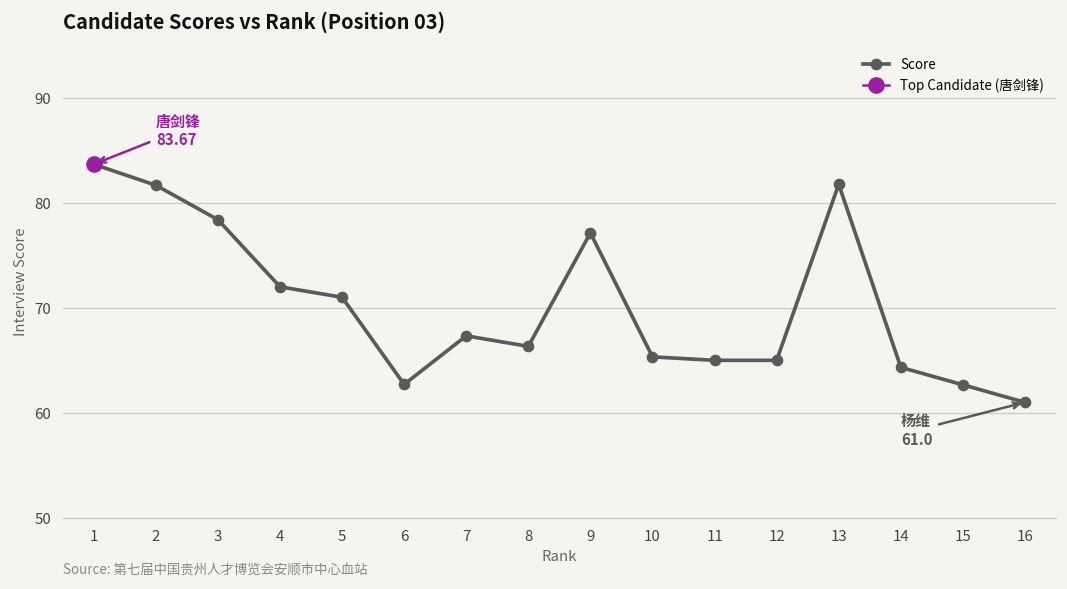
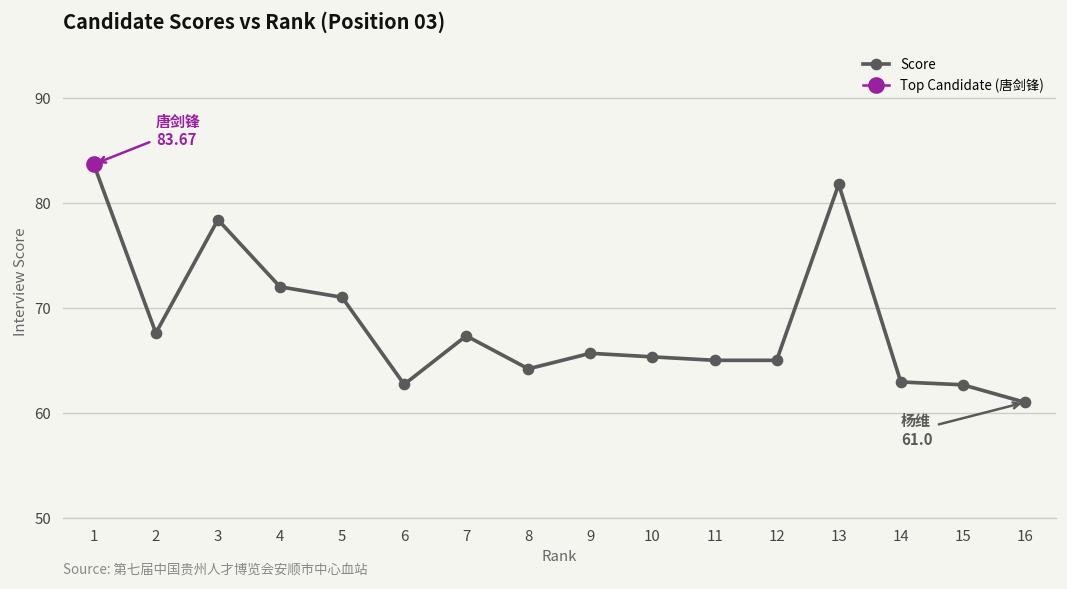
  {
    "Score": {
-     "2": 82,
+     "2": 68,
      "3": 78,
      "4": 72,
      "5": 71,
      "6": 63,
      "7": 67,
-     "8": 66,
-     "9": 77,
+     "8": 64,
+     "9": 66,
      "10": 65,
      "11": 65,
      "12": 65,
      "13": 82,
-     "14": 64,
+     "14": 63,
      "15": 63
    }
  }
